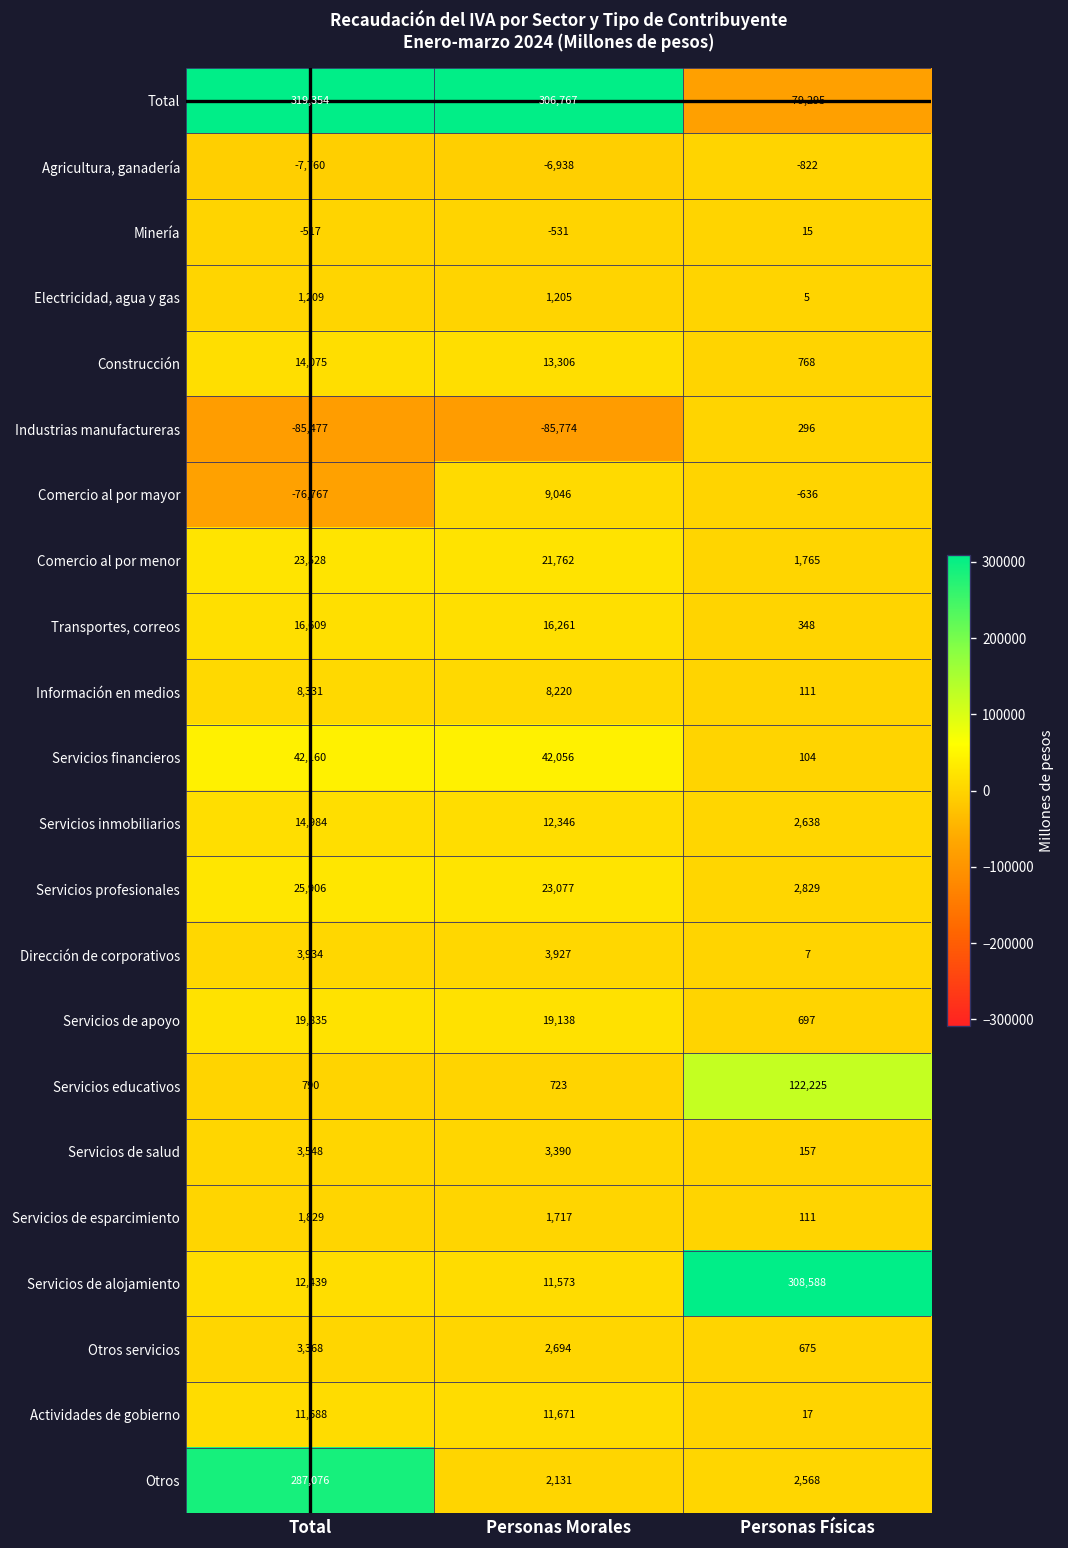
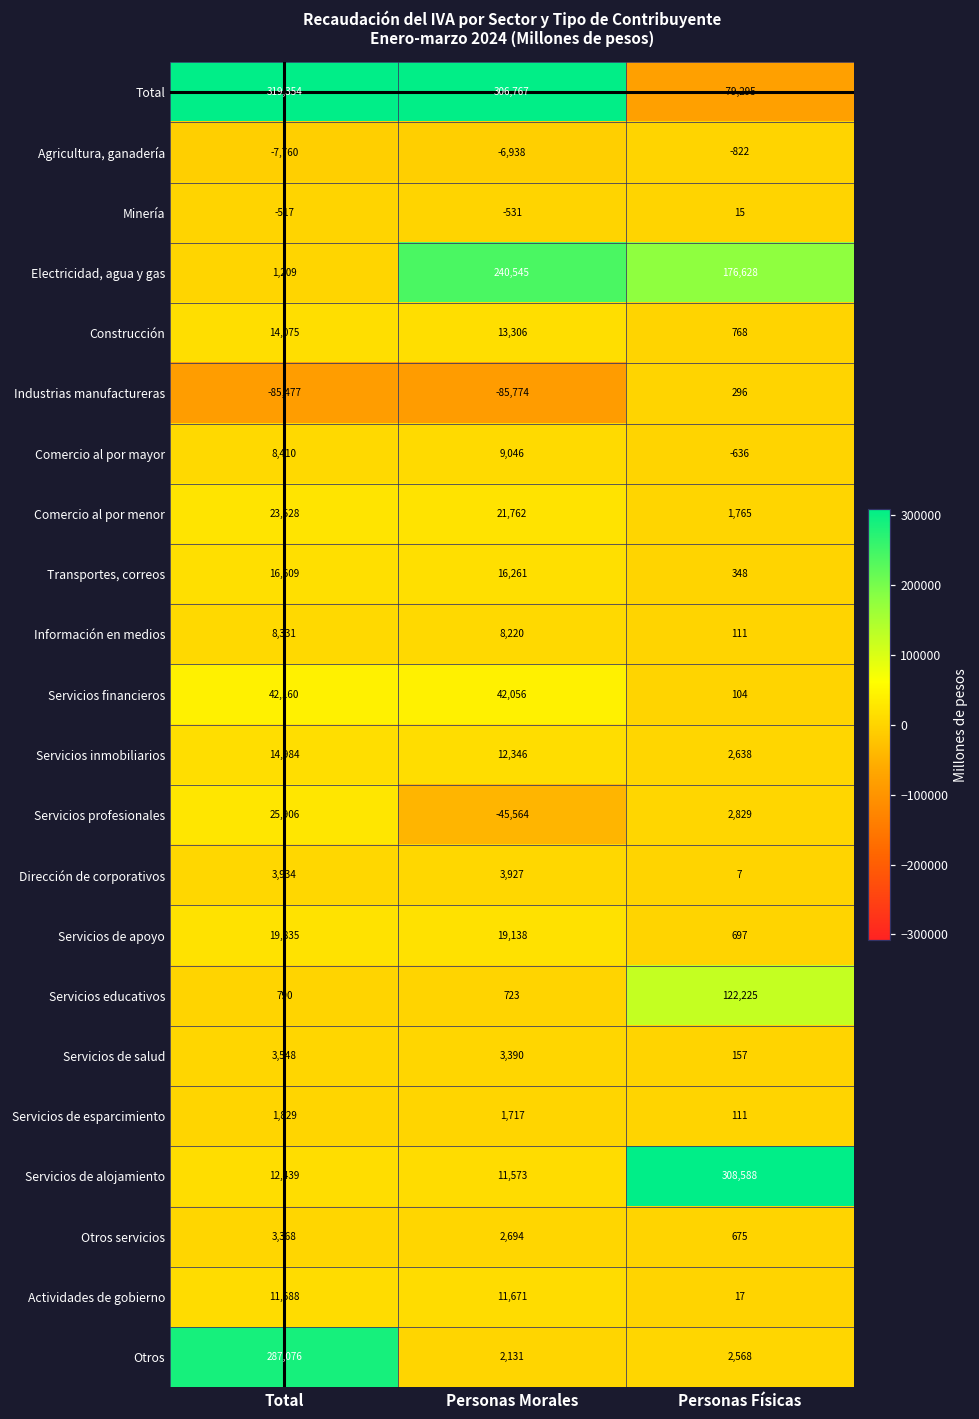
  {
    "Total": {
      "Total": "319,354",
      "Personas Morales": "306,767",
      "Personas Físicas": "-79,295"
    },
    "Agricultura, ganadería": {
      "Total": "-7,760",
      "Personas Morales": "-6,938",
      "Personas Físicas": "-822"
    },
    "Minería": {
      "Total": "-517",
      "Personas Morales": "-531",
      "Personas Físicas": "15"
    },
    "Electricidad, agua y gas": {
      "Total": "1,209",
-     "Personas Morales": "1,205",
-     "Personas Físicas": "5"
+     "Personas Morales": "240,545",
+     "Personas Físicas": "176,628"
    },
    "Construcción": {
      "Total": "14,075",
      "Personas Morales": "13,306",
      "Personas Físicas": "768"
    },
    "Industrias manufactureras": {
      "Total": "-85,477",
      "Personas Morales": "-85,774",
      "Personas Físicas": "296"
    },
    "Comercio al por mayor": {
-     "Total": "-76,767",
+     "Total": "8,410",
      "Personas Morales": "9,046",
      "Personas Físicas": "-636"
    },
    "Comercio al por menor": {
      "Total": "23,528",
      "Personas Morales": "21,762",
      "Personas Físicas": "1,765"
    },
    "Transportes, correos": {
      "Total": "16,609",
      "Personas Morales": "16,261",
      "Personas Físicas": "348"
    },
    "Información en medios": {
      "Total": "8,331",
      "Personas Morales": "8,220",
      "Personas Físicas": "111"
    },
    "Servicios financieros": {
      "Total": "42,160",
      "Personas Morales": "42,056",
      "Personas Físicas": "104"
    },
    "Servicios inmobiliarios": {
      "Total": "14,984",
      "Personas Morales": "12,346",
      "Personas Físicas": "2,638"
    },
    "Servicios profesionales": {
      "Total": "25,906",
-     "Personas Morales": "23,077",
+     "Personas Morales": "-45,564",
      "Personas Físicas": "2,829"
    },
    "Dirección de corporativos": {
      "Total": "3,934",
      "Personas Morales": "3,927",
      "Personas Físicas": "7"
    },
    "Servicios de apoyo": {
      "Total": "19,835",
      "Personas Morales": "19,138",
      "Personas Físicas": "697"
    },
    "Servicios educativos": {
      "Total": "790",
      "Personas Morales": "723",
      "Personas Físicas": "122,225"
    },
    "Servicios de salud": {
      "Total": "3,548",
      "Personas Morales": "3,390",
      "Personas Físicas": "157"
    },
    "Servicios de esparcimiento": {
      "Total": "1,829",
      "Personas Morales": "1,717",
      "Personas Físicas": "111"
    },
    "Servicios de alojamiento": {
      "Total": "12,439",
      "Personas Morales": "11,573",
      "Personas Físicas": "308,588"
    },
    "Otros servicios": {
      "Total": "3,368",
      "Personas Morales": "2,694",
      "Personas Físicas": "675"
    },
    "Actividades de gobierno": {
      "Total": "11,688",
      "Personas Morales": "11,671",
      "Personas Físicas": "17"
    },
    "Otros": {
      "Total": "287,076",
      "Personas Morales": "2,131",
      "Personas Físicas": "2,568"
    }
  }
